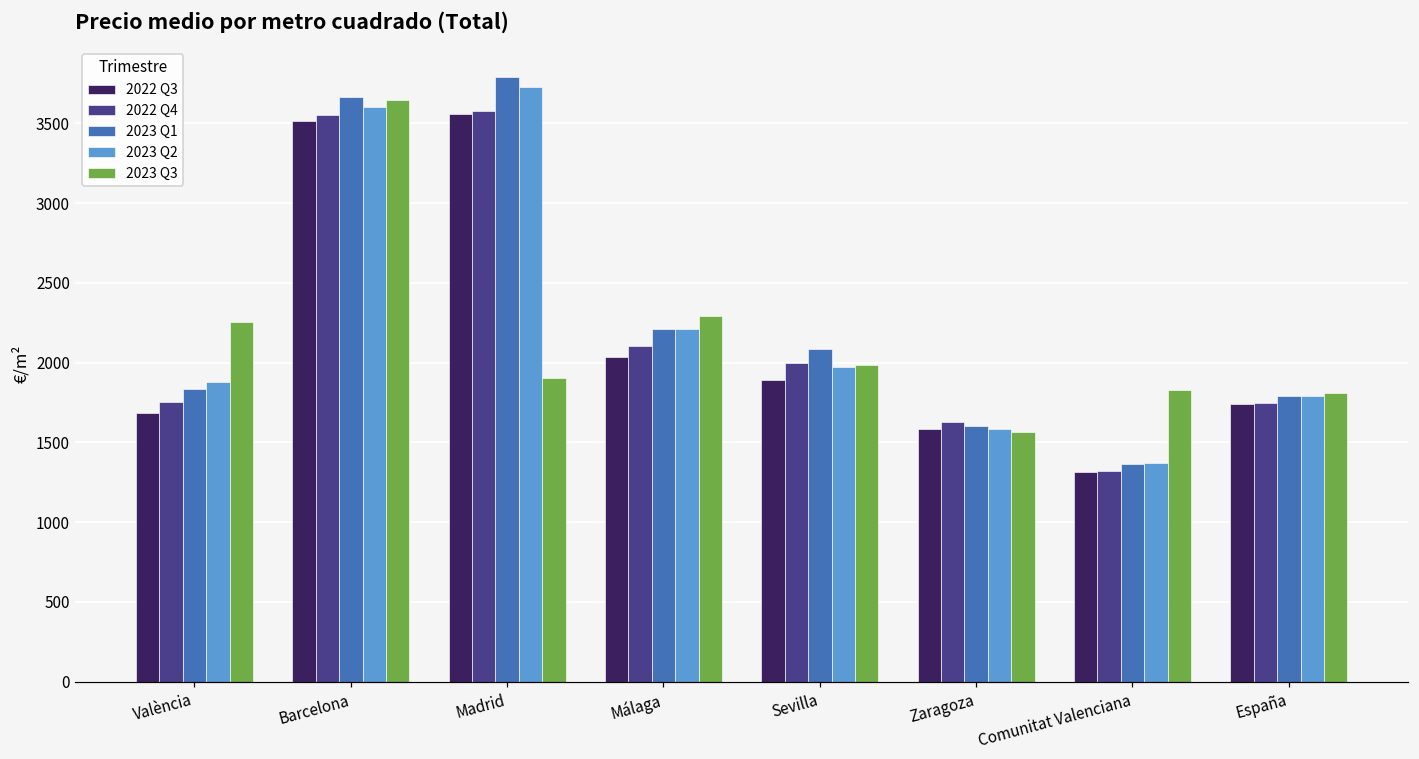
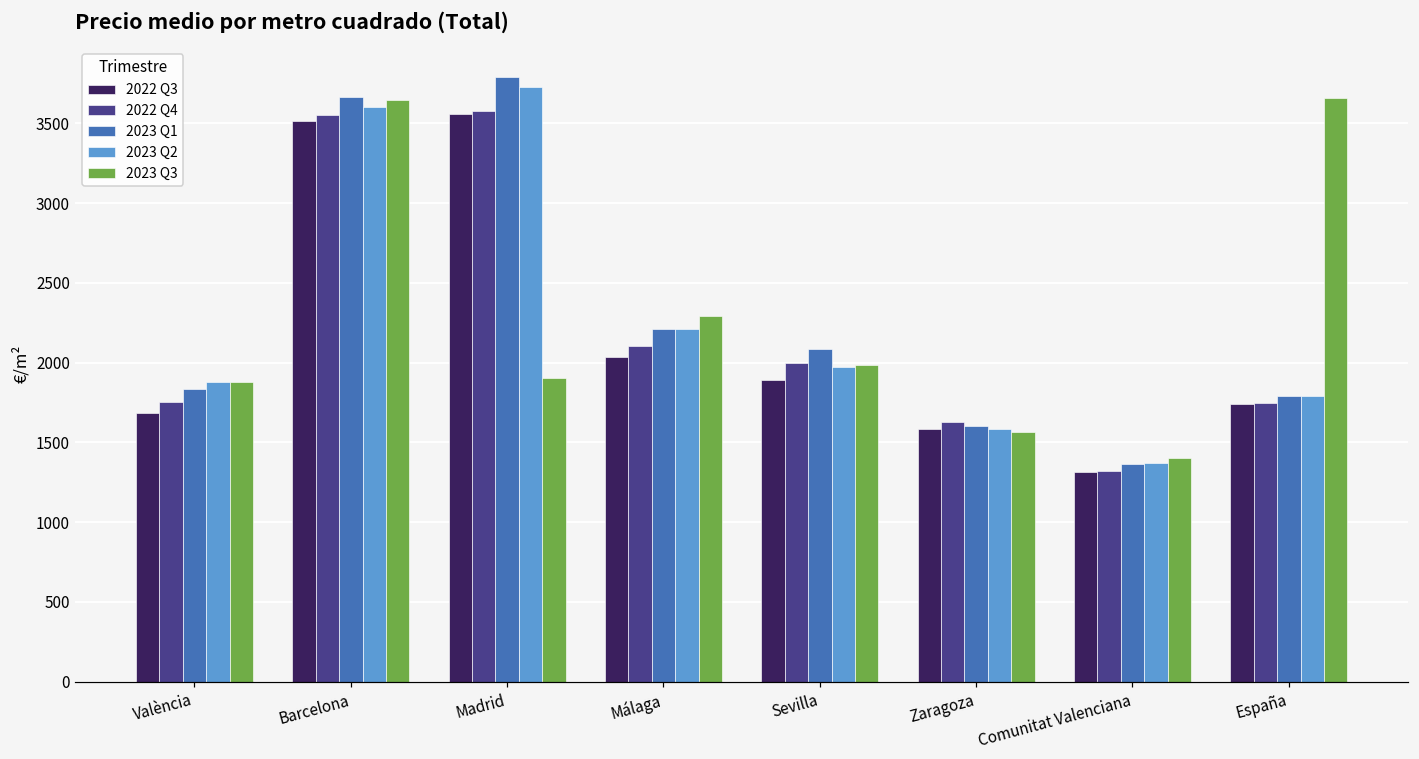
  {
    "2023 Q3": {
-     "València": 2260,
+     "València": 1880,
      "Barcelona": 3650,
      "Madrid": 1900,
      "Málaga": 2290,
      "Sevilla": 1980,
      "Zaragoza": 1560,
-     "Comunitat Valenciana": 1830,
-     "España": 1810
+     "Comunitat Valenciana": 1400,
+     "España": 3660
    }
  }
